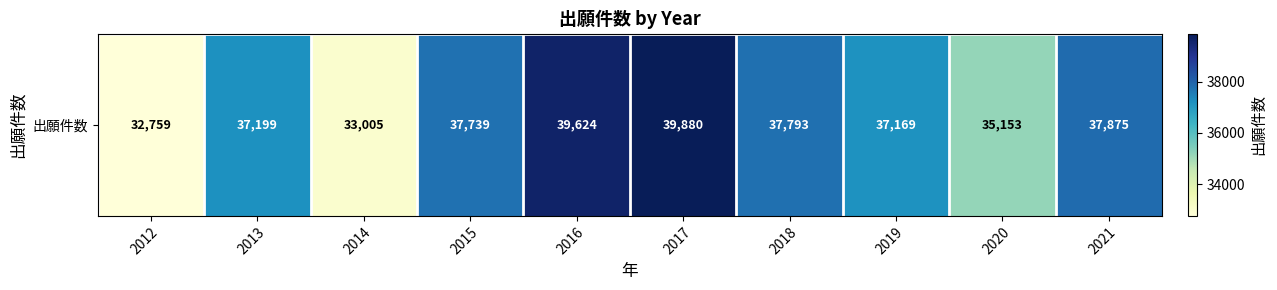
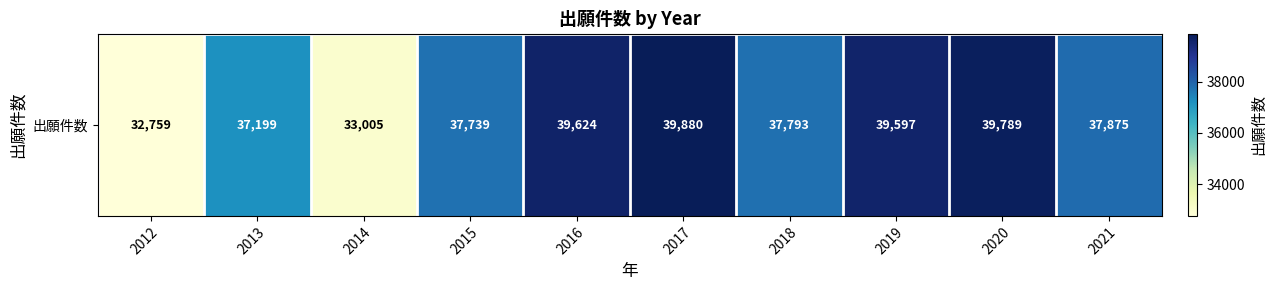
  {
    "出願件数": {
      "2012": "32,759",
      "2013": "37,199",
      "2014": "33,005",
      "2015": "37,739",
      "2016": "39,624",
      "2017": "39,880",
      "2018": "37,793",
-     "2019": "37,169",
-     "2020": "35,153",
+     "2019": "39,597",
+     "2020": "39,789",
      "2021": "37,875"
    }
  }
